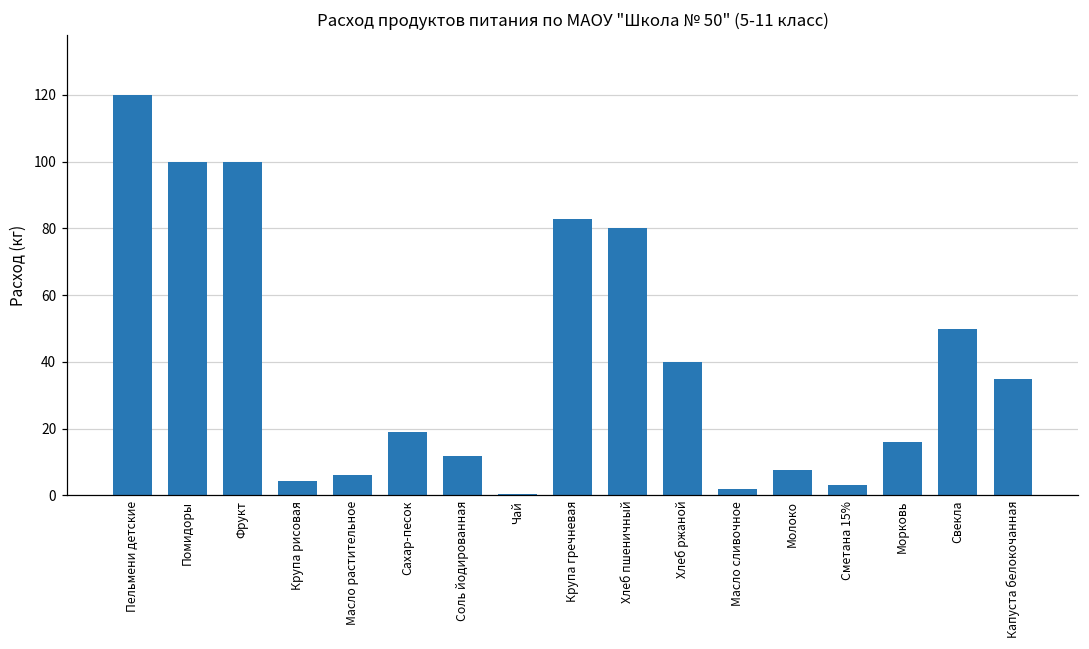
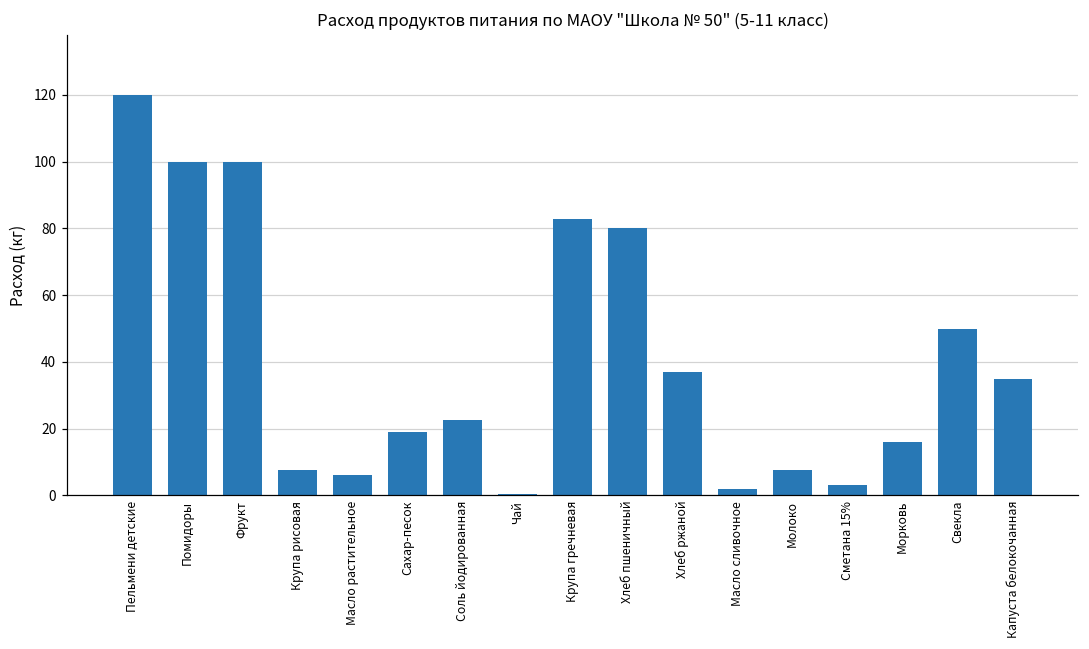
  {
    "Пельмени детские": 120,
    "Помидоры": 100,
    "Фрукт": 100,
-   "Крупа рисовая": 4,
+   "Крупа рисовая": 8,
    "Масло растительное": 6,
    "Сахар-песок": 19,
-   "Соль йодированная": 12,
+   "Соль йодированная": 23,
    "Крупа гречневая": 83,
    "Хлеб пшеничный": 80,
-   "Хлеб ржаной": 40,
+   "Хлеб ржаной": 37,
    "Масло сливочное": 2,
    "Молоко": 8,
    "Сметана 15%": 3,
    "Морковь": 16,
    "Свекла": 50,
    "Капуста белокочанная": 35
  }
